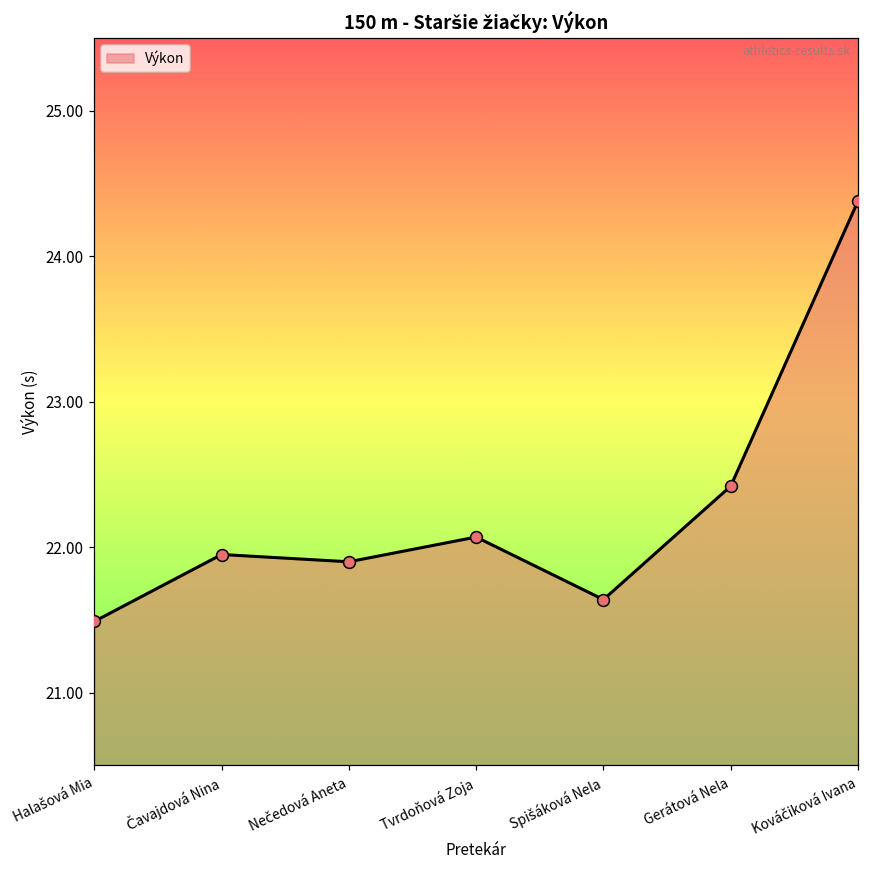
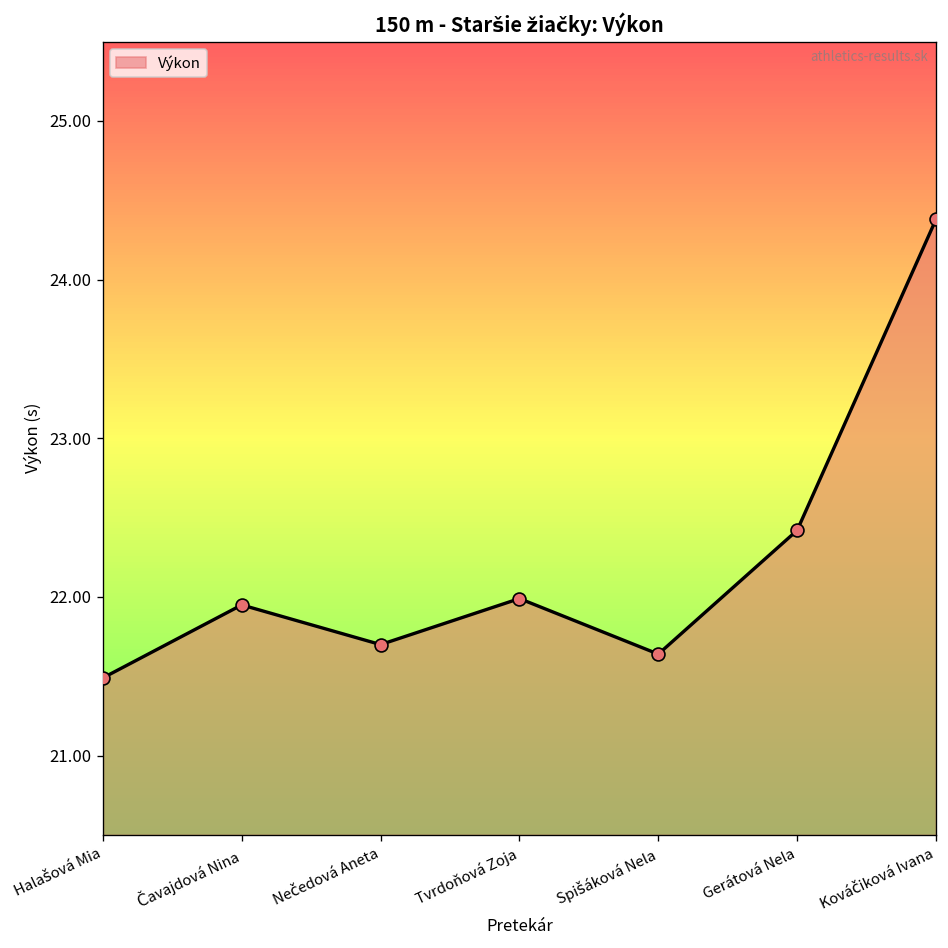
  {
    "Halašová Mia": 21.49,
    "Čavajdová Nina": 21.95,
-   "Nečedová Aneta": 21.9,
-   "Tvrdoňová Zoja": 22.07,
+   "Nečedová Aneta": 21.7,
+   "Tvrdoňová Zoja": 21.99,
    "Spišáková Nela": 21.64,
    "Gerátová Nela": 22.42,
    "Kováčiková Ivana": 24.38
  }
